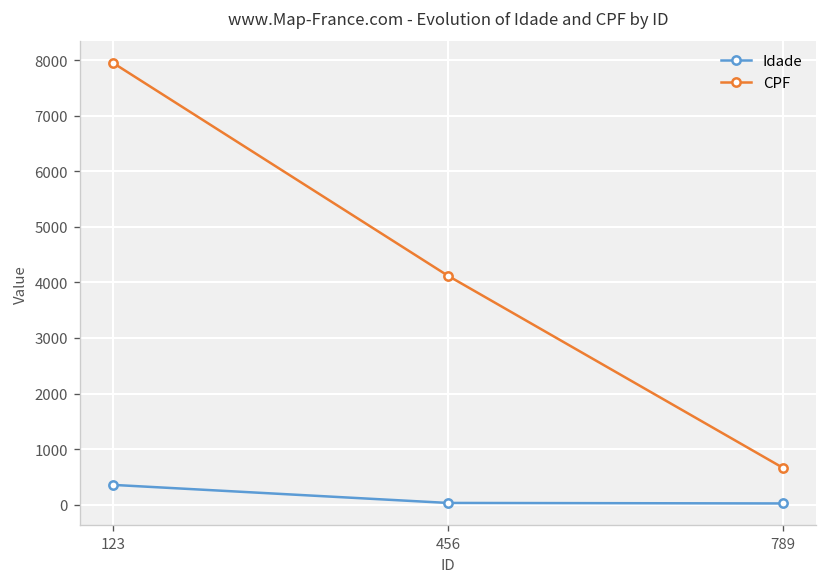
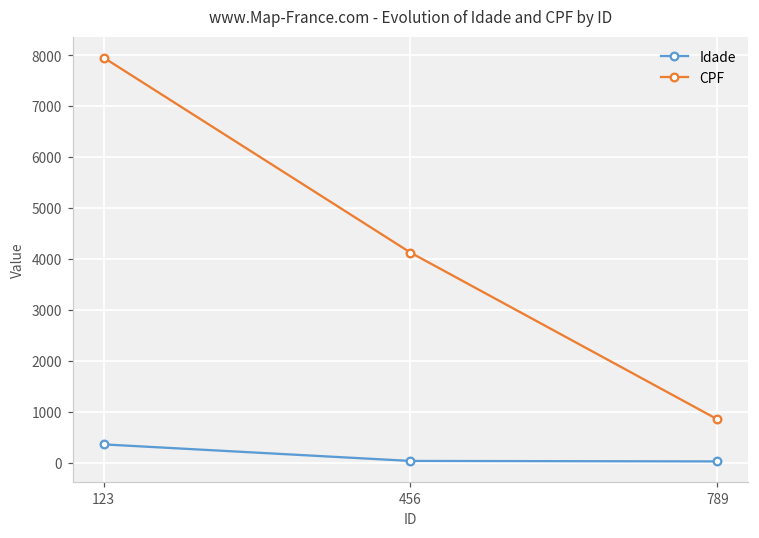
  {
    "Idade": {
      "123": 400,
      "456": 0,
      "789": 0
    },
    "CPF": {
      "123": 8000,
      "456": 4100,
-     "789": 700
+     "789": 900
    }
  }
